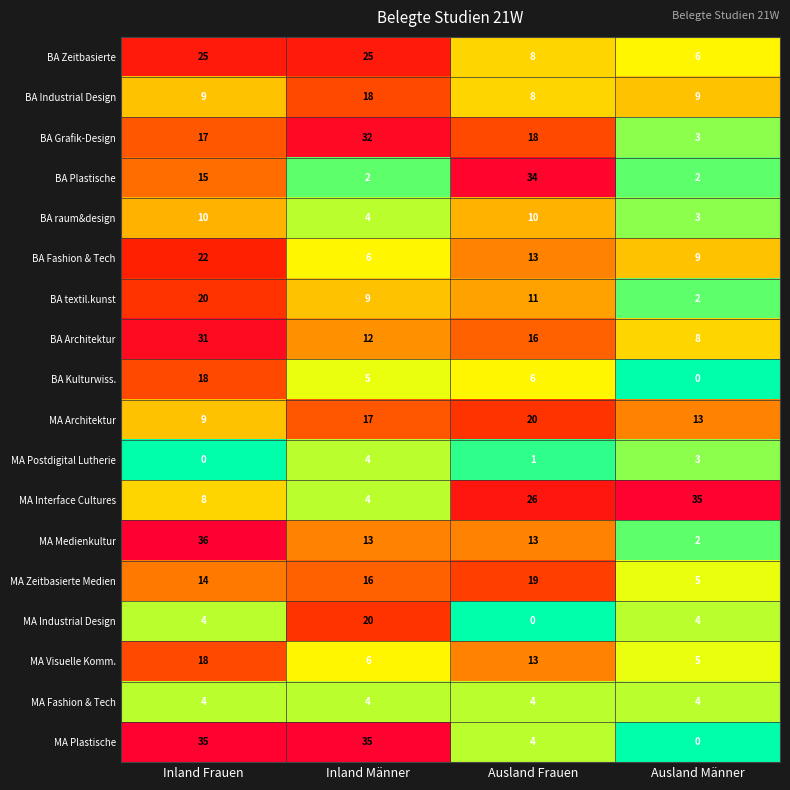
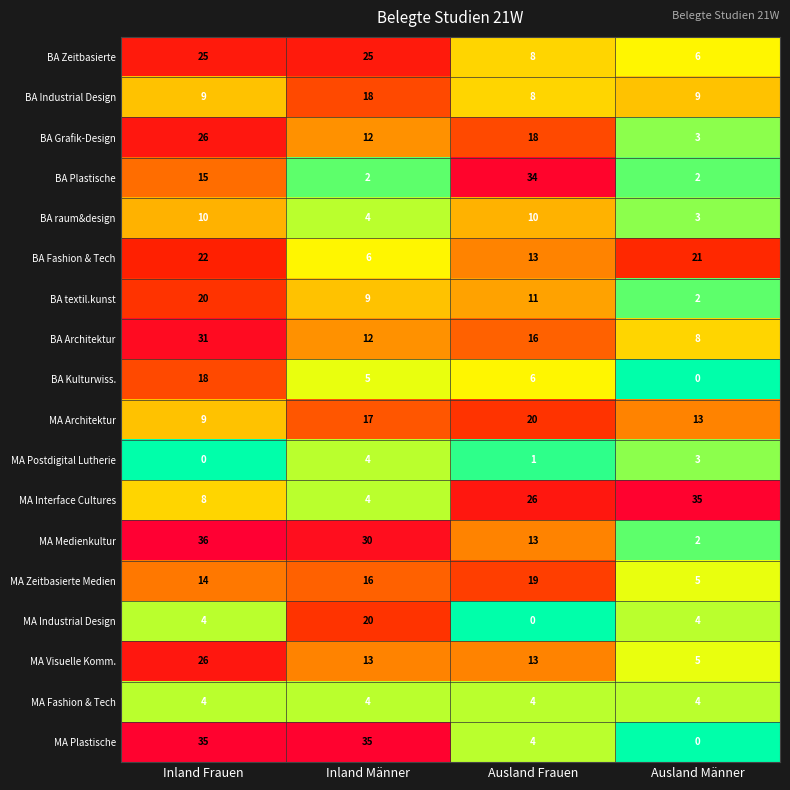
  {
    "BA Zeitbasierte": {
      "Inland Frauen": 25,
      "Inland Männer": 25,
      "Ausland Frauen": 8,
      "Ausland Männer": 6
    },
    "BA Industrial Design": {
      "Inland Frauen": 9,
      "Inland Männer": 18,
      "Ausland Frauen": 8,
      "Ausland Männer": 9
    },
    "BA Grafik-Design": {
-     "Inland Frauen": 17,
-     "Inland Männer": 32,
+     "Inland Frauen": 26,
+     "Inland Männer": 12,
      "Ausland Frauen": 18,
      "Ausland Männer": 3
    },
    "BA Plastische": {
      "Inland Frauen": 15,
      "Inland Männer": 2,
      "Ausland Frauen": 34,
      "Ausland Männer": 2
    },
    "BA raum&design": {
      "Inland Frauen": 10,
      "Inland Männer": 4,
      "Ausland Frauen": 10,
      "Ausland Männer": 3
    },
    "BA Fashion & Tech": {
      "Inland Frauen": 22,
      "Inland Männer": 6,
      "Ausland Frauen": 13,
-     "Ausland Männer": 9
+     "Ausland Männer": 21
    },
    "BA textil.kunst": {
      "Inland Frauen": 20,
      "Inland Männer": 9,
      "Ausland Frauen": 11,
      "Ausland Männer": 2
    },
    "BA Architektur": {
      "Inland Frauen": 31,
      "Inland Männer": 12,
      "Ausland Frauen": 16,
      "Ausland Männer": 8
    },
    "BA Kulturwiss.": {
      "Inland Frauen": 18,
      "Inland Männer": 5,
      "Ausland Frauen": 6,
      "Ausland Männer": 0
    },
    "MA Architektur": {
      "Inland Frauen": 9,
      "Inland Männer": 17,
      "Ausland Frauen": 20,
      "Ausland Männer": 13
    },
    "MA Postdigital Lutherie": {
      "Inland Frauen": 0,
      "Inland Männer": 4,
      "Ausland Frauen": 1,
      "Ausland Männer": 3
    },
    "MA Interface Cultures": {
      "Inland Frauen": 8,
      "Inland Männer": 4,
      "Ausland Frauen": 26,
      "Ausland Männer": 35
    },
    "MA Medienkultur": {
      "Inland Frauen": 36,
-     "Inland Männer": 13,
+     "Inland Männer": 30,
      "Ausland Frauen": 13,
      "Ausland Männer": 2
    },
    "MA Zeitbasierte Medien": {
      "Inland Frauen": 14,
      "Inland Männer": 16,
      "Ausland Frauen": 19,
      "Ausland Männer": 5
    },
    "MA Industrial Design": {
      "Inland Frauen": 4,
      "Inland Männer": 20,
      "Ausland Frauen": 0,
      "Ausland Männer": 4
    },
    "MA Visuelle Komm.": {
-     "Inland Frauen": 18,
-     "Inland Männer": 6,
+     "Inland Frauen": 26,
+     "Inland Männer": 13,
      "Ausland Frauen": 13,
      "Ausland Männer": 5
    },
    "MA Fashion & Tech": {
      "Inland Frauen": 4,
      "Inland Männer": 4,
      "Ausland Frauen": 4,
      "Ausland Männer": 4
    },
    "MA Plastische": {
      "Inland Frauen": 35,
      "Inland Männer": 35,
      "Ausland Frauen": 4,
      "Ausland Männer": 0
    }
  }
